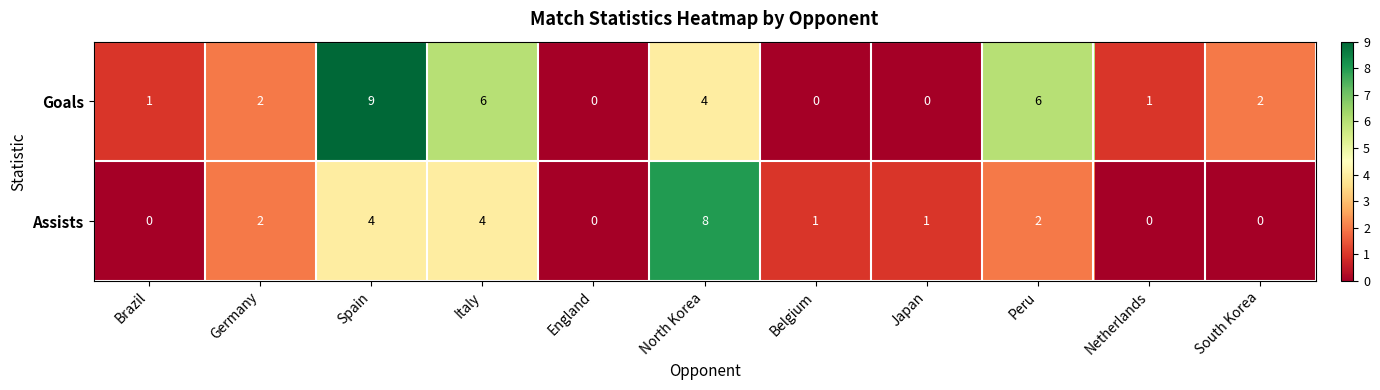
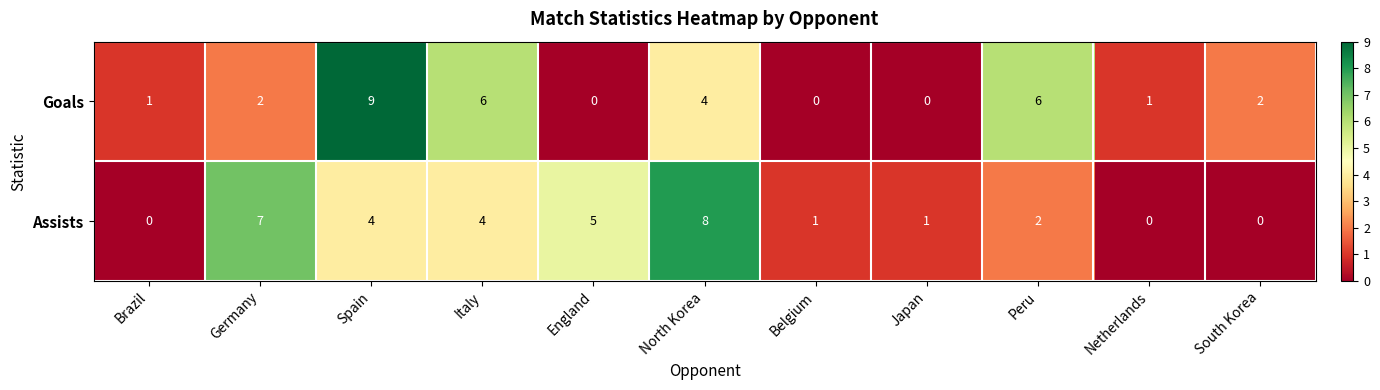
  {
    "Goals": {
      "Brazil": 1,
      "Germany": 2,
      "Spain": 9,
      "Italy": 6,
      "England": 0,
      "North Korea": 4,
      "Belgium": 0,
      "Japan": 0,
      "Peru": 6,
      "Netherlands": 1,
      "South Korea": 2
    },
    "Assists": {
      "Brazil": 0,
-     "Germany": 2,
+     "Germany": 7,
      "Spain": 4,
      "Italy": 4,
-     "England": 0,
+     "England": 5,
      "North Korea": 8,
      "Belgium": 1,
      "Japan": 1,
      "Peru": 2,
      "Netherlands": 0,
      "South Korea": 0
    }
  }
